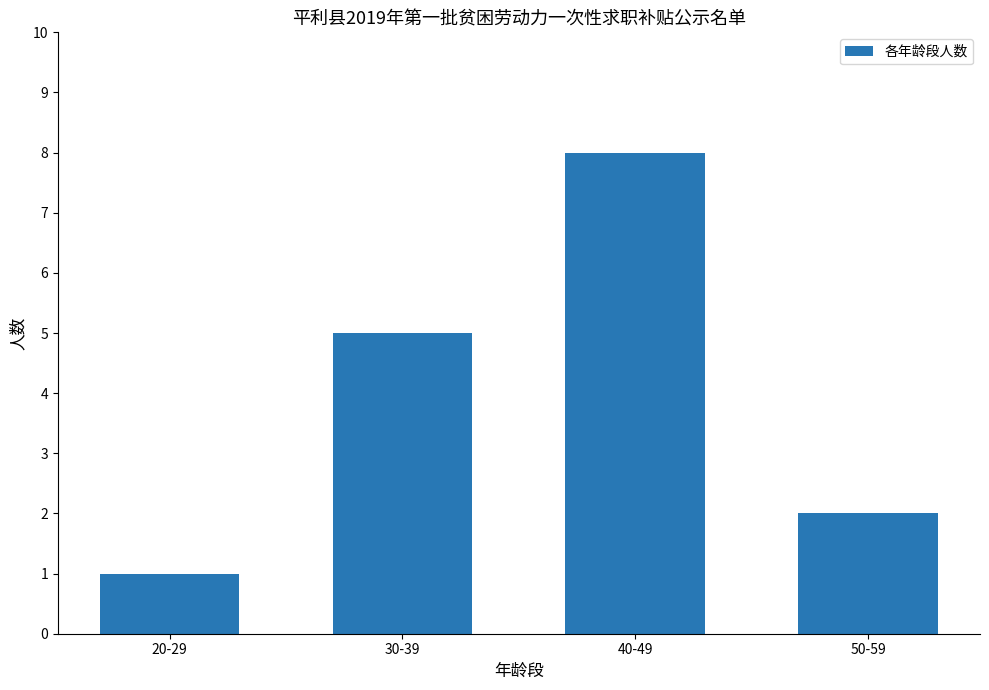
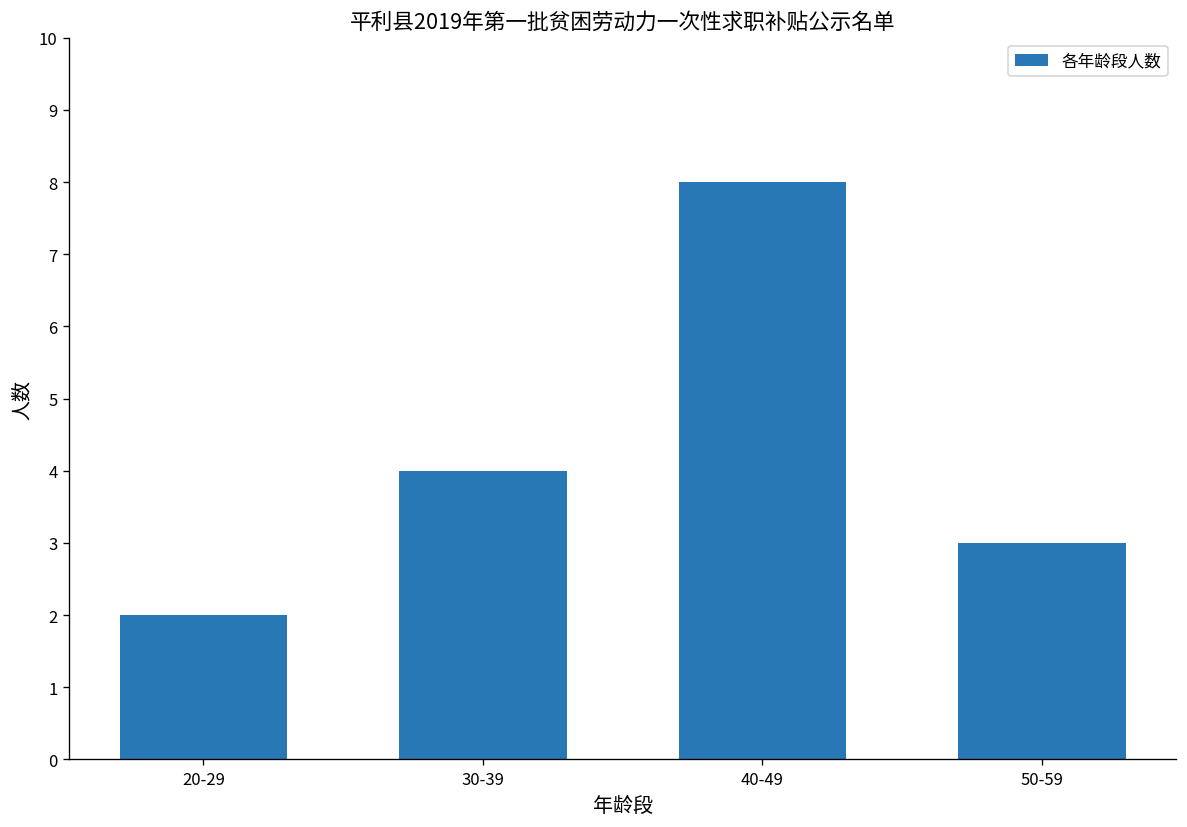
  {
-   "20-29": 1,
-   "30-39": 5,
+   "20-29": 2,
+   "30-39": 4,
    "40-49": 8,
-   "50-59": 2
+   "50-59": 3
  }
